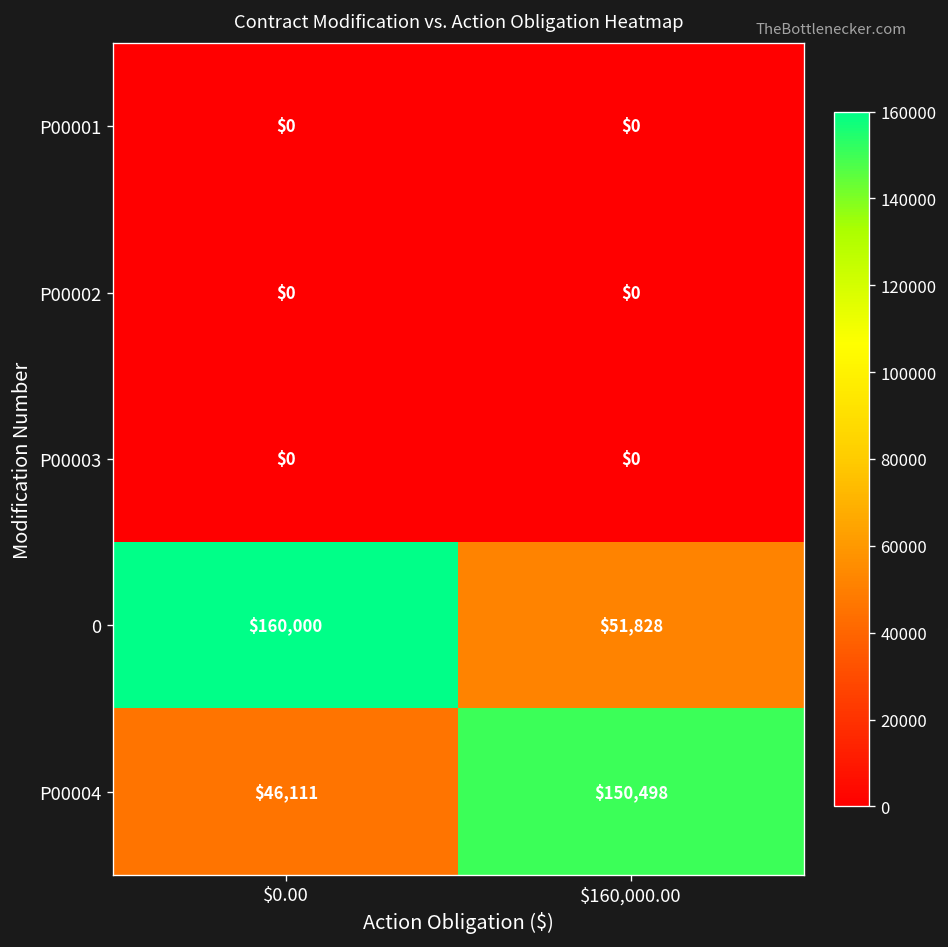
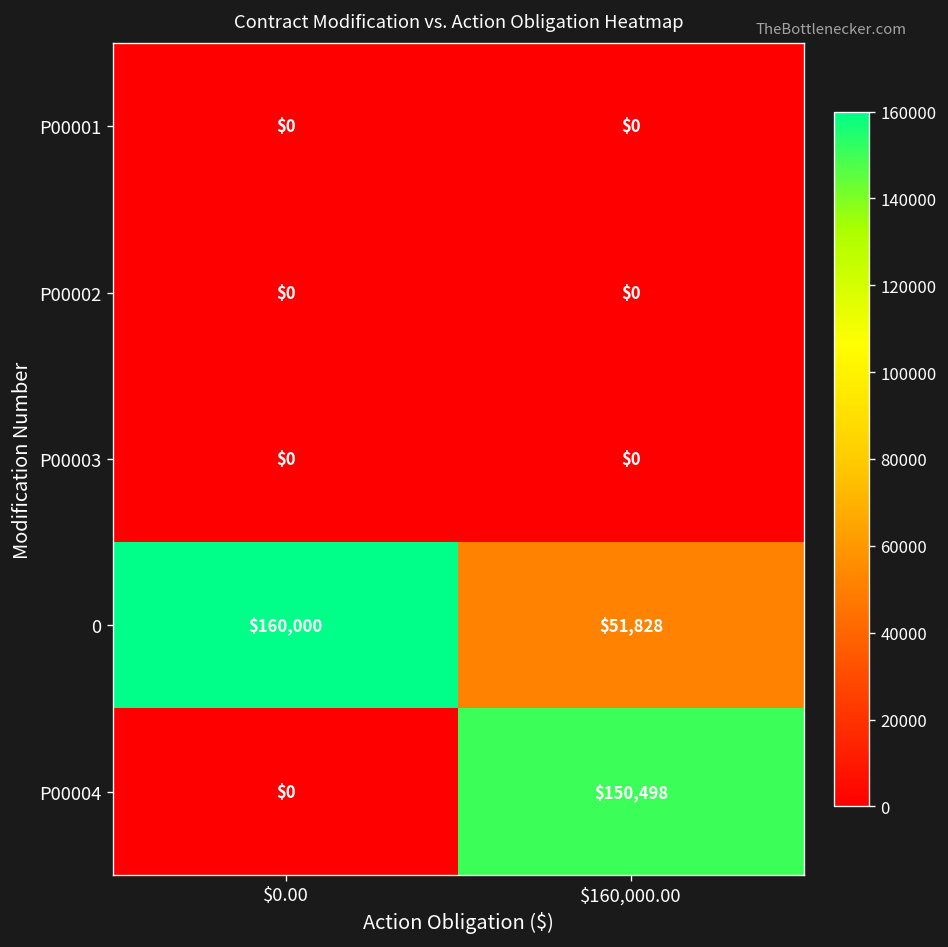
  {
    "P00001": {
      "$0.00": "$0",
      "$160,000.00": "$0"
    },
    "P00002": {
      "$0.00": "$0",
      "$160,000.00": "$0"
    },
    "P00003": {
      "$0.00": "$0",
      "$160,000.00": "$0"
    },
    "0": {
      "$0.00": "$160,000",
      "$160,000.00": "$51,828"
    },
    "P00004": {
-     "$0.00": "$46,111",
+     "$0.00": "$0",
      "$160,000.00": "$150,498"
    }
  }
